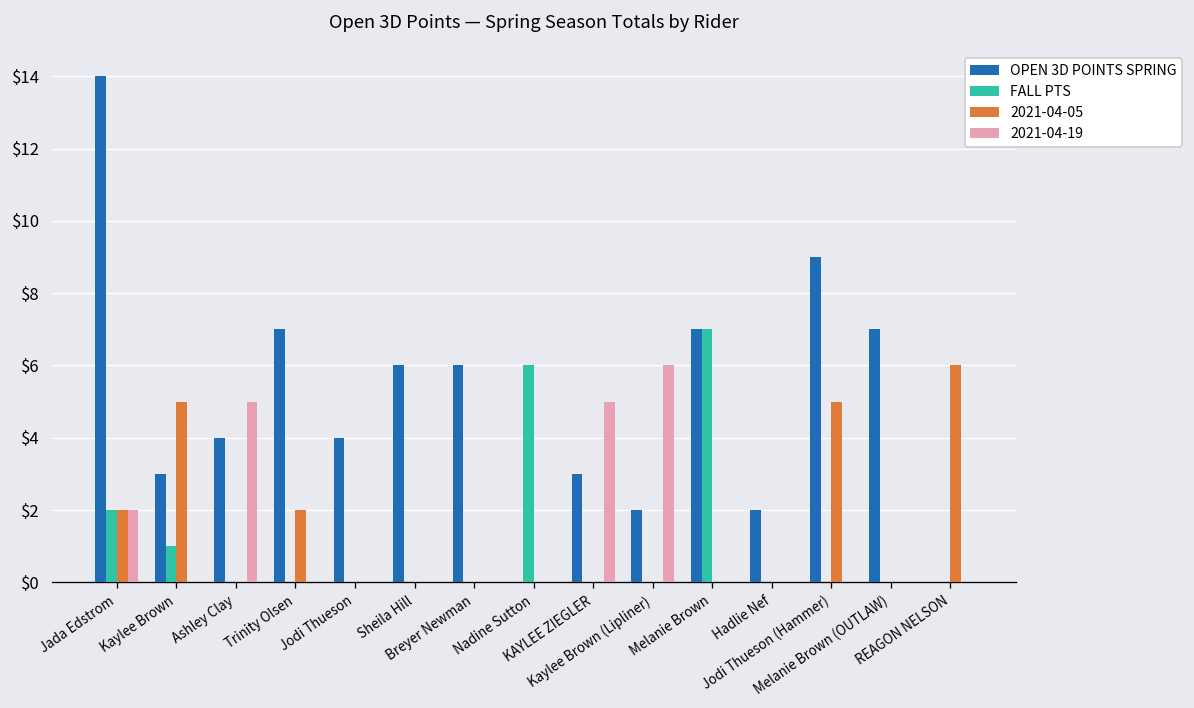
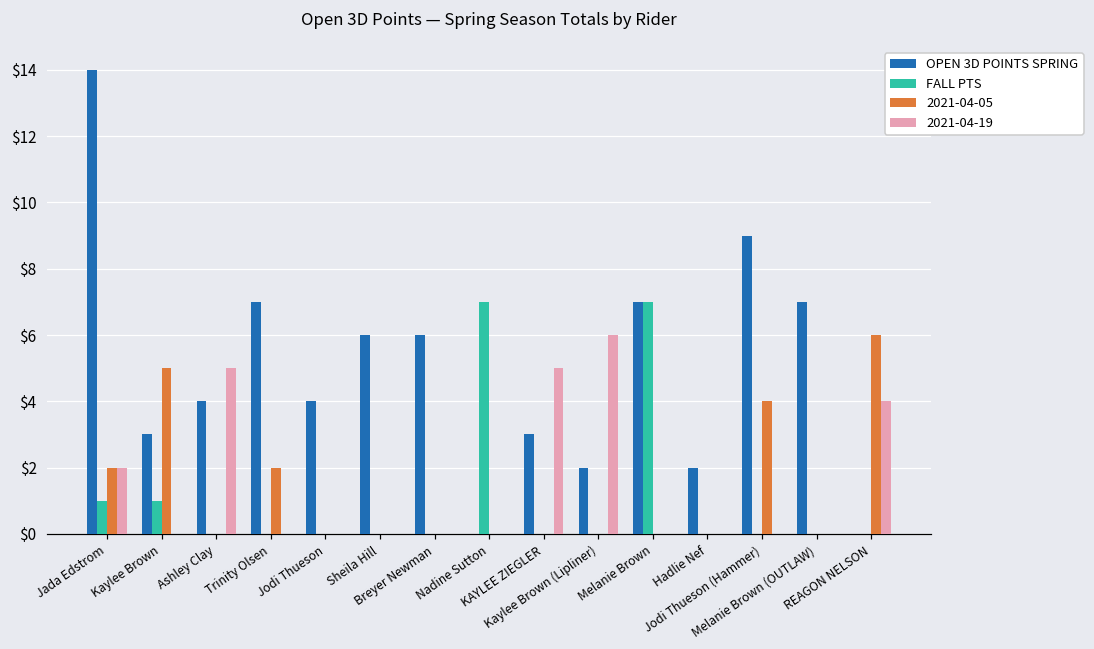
  {
    "OPEN 3D POINTS SPRING": {
      "Jada Edstrom": "$14",
      "Kaylee Brown": "$3",
      "Ashley Clay": "$4",
      "Trinity Olsen": "$7",
      "Jodi Thueson": "$4",
      "Sheila Hill": "$6",
      "Breyer Newman": "$6",
      "Nadine Sutton": "$0",
      "KAYLEE ZIEGLER": "$3",
      "Kaylee Brown (Lipliner)": "$2",
      "Melanie Brown": "$7",
      "Hadlie Nef": "$2",
      "Jodi Thueson (Hammer)": "$9",
      "Melanie Brown (OUTLAW)": "$7",
      "REAGON NELSON": "$0"
    },
    "FALL PTS": {
-     "Jada Edstrom": "$2",
+     "Jada Edstrom": "$1",
      "Kaylee Brown": "$1",
      "Ashley Clay": "$0",
      "Trinity Olsen": "$0",
      "Jodi Thueson": "$0",
      "Sheila Hill": "$0",
      "Breyer Newman": "$0",
-     "Nadine Sutton": "$6",
+     "Nadine Sutton": "$7",
      "KAYLEE ZIEGLER": "$0",
      "Kaylee Brown (Lipliner)": "$0",
      "Melanie Brown": "$7",
      "Hadlie Nef": "$0",
      "Jodi Thueson (Hammer)": "$0",
      "Melanie Brown (OUTLAW)": "$0",
      "REAGON NELSON": "$0"
    },
    "2021-04-05": {
      "Jada Edstrom": "$2",
      "Kaylee Brown": "$5",
      "Ashley Clay": "$0",
      "Trinity Olsen": "$2",
      "Jodi Thueson": "$0",
      "Sheila Hill": "$0",
      "Breyer Newman": "$0",
      "Nadine Sutton": "$0",
      "KAYLEE ZIEGLER": "$0",
      "Kaylee Brown (Lipliner)": "$0",
      "Melanie Brown": "$0",
      "Hadlie Nef": "$0",
-     "Jodi Thueson (Hammer)": "$5",
+     "Jodi Thueson (Hammer)": "$4",
      "Melanie Brown (OUTLAW)": "$0",
      "REAGON NELSON": "$6"
    },
    "2021-04-19": {
      "Jada Edstrom": "$2",
      "Kaylee Brown": "$0",
      "Ashley Clay": "$5",
      "Trinity Olsen": "$0",
      "Jodi Thueson": "$0",
      "Sheila Hill": "$0",
      "Breyer Newman": "$0",
      "Nadine Sutton": "$0",
      "KAYLEE ZIEGLER": "$5",
      "Kaylee Brown (Lipliner)": "$6",
      "Melanie Brown": "$0",
      "Hadlie Nef": "$0",
      "Jodi Thueson (Hammer)": "$0",
      "Melanie Brown (OUTLAW)": "$0",
-     "REAGON NELSON": "$0"
+     "REAGON NELSON": "$4"
    }
  }
